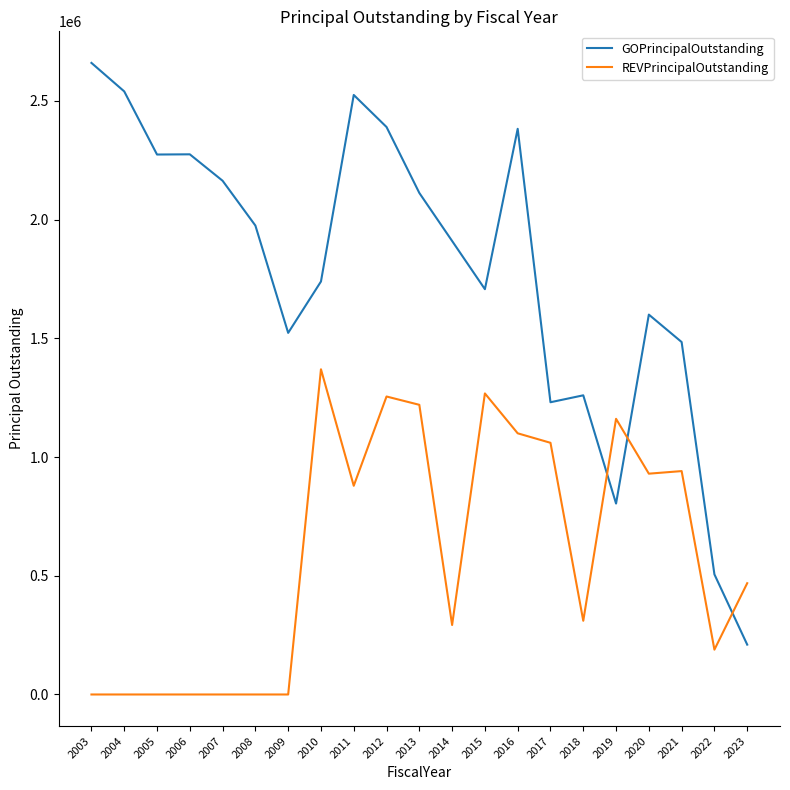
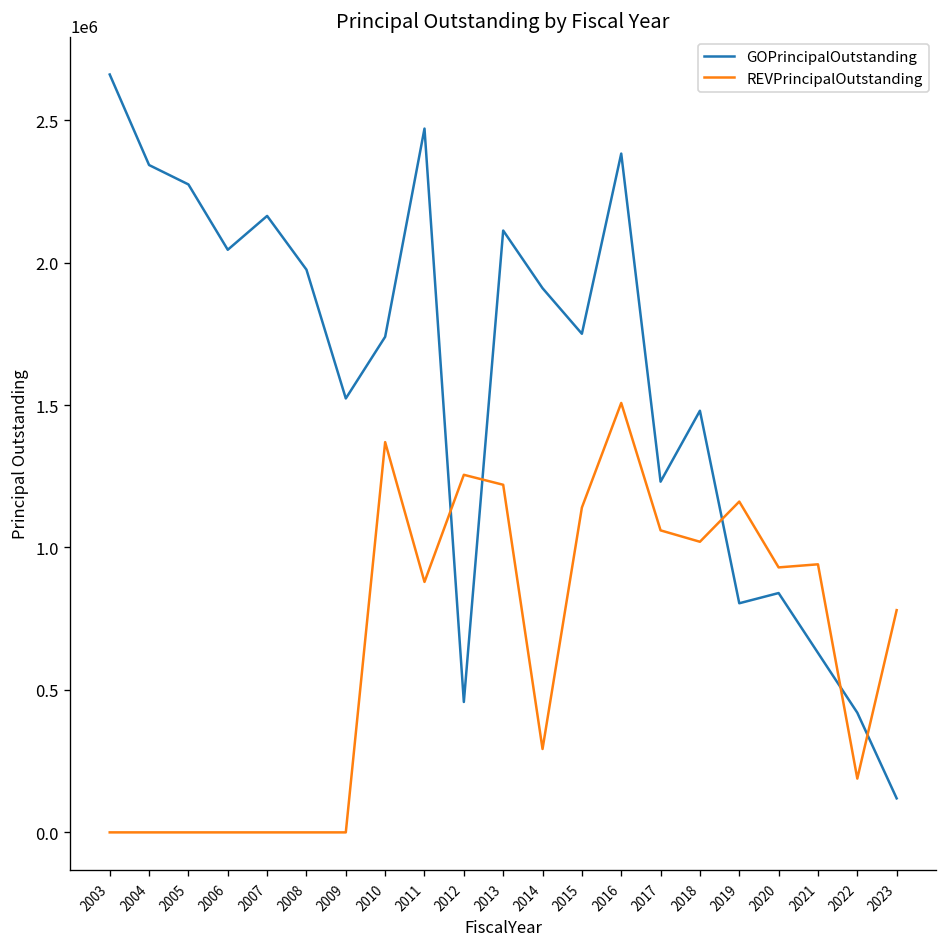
  {
    "GOPrincipalOutstanding": {
      "2003": 2660000,
-     "2004": 2540000,
+     "2004": 2340000,
      "2005": 2270000,
-     "2006": 2280000,
+     "2006": 2040000,
      "2007": 2160000,
      "2008": 1980000,
      "2009": 1520000,
      "2010": 1740000,
-     "2011": 2530000,
-     "2012": 2390000,
+     "2011": 2470000,
+     "2012": 460000,
      "2013": 2110000,
      "2014": 1910000,
-     "2015": 1710000,
+     "2015": 1750000,
      "2016": 2380000,
      "2017": 1230000,
-     "2018": 1260000,
+     "2018": 1480000,
      "2019": 800000,
-     "2020": 1600000,
-     "2021": 1480000,
-     "2022": 510000,
-     "2023": 210000
+     "2020": 840000,
+     "2021": 630000,
+     "2022": 420000,
+     "2023": 120000
    },
    "REVPrincipalOutstanding": {
      "2003": 0,
      "2004": 0,
      "2005": 0,
      "2006": 0,
      "2007": 0,
      "2008": 0,
      "2009": 0,
      "2010": 1370000,
      "2011": 880000,
      "2012": 1260000,
      "2013": 1220000,
      "2014": 290000,
-     "2015": 1270000,
-     "2016": 1100000,
+     "2015": 1140000,
+     "2016": 1510000,
      "2017": 1060000,
-     "2018": 310000,
+     "2018": 1020000,
      "2019": 1160000,
      "2020": 930000,
      "2021": 940000,
      "2022": 190000,
-     "2023": 470000
+     "2023": 780000
    }
  }
